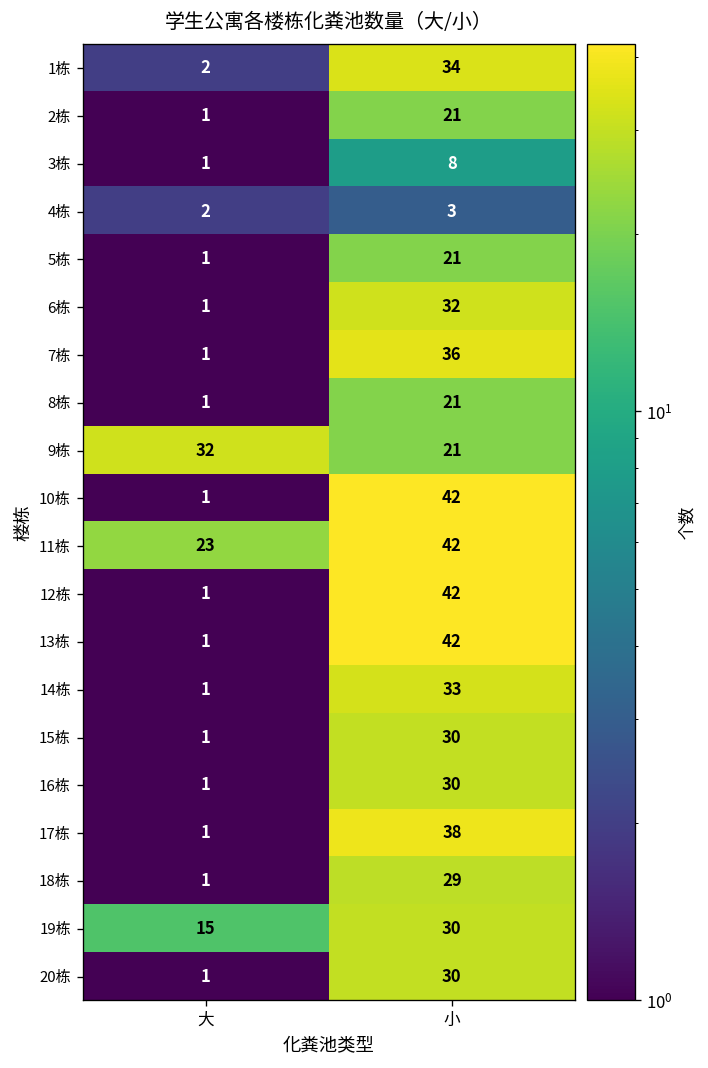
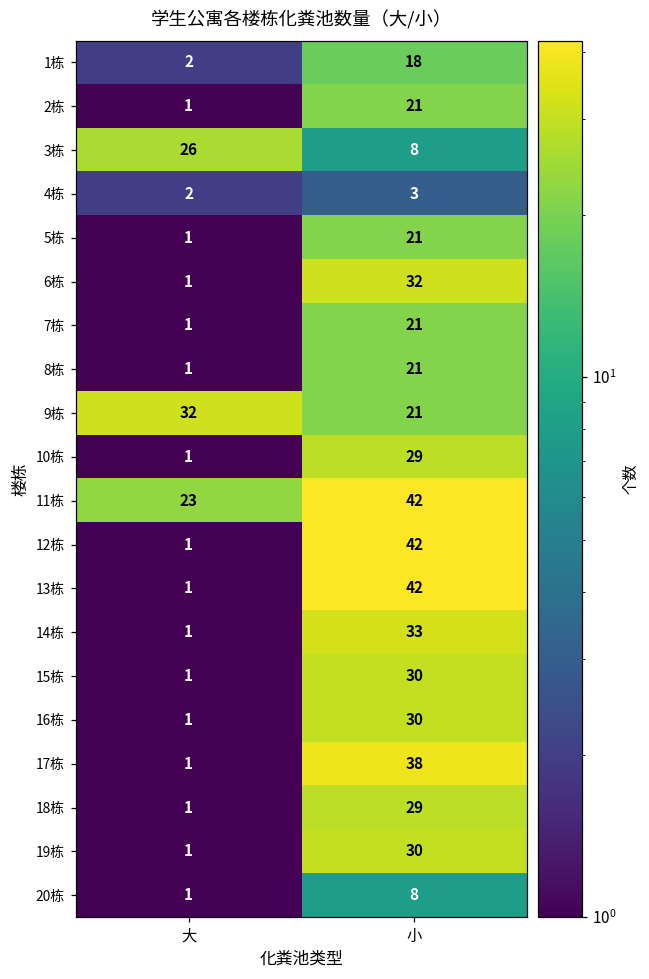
  {
    "1栋": {
      "大": 2,
-     "小": 34
+     "小": 18
    },
    "2栋": {
      "大": 1,
      "小": 21
    },
    "3栋": {
-     "大": 1,
+     "大": 26,
      "小": 8
    },
    "4栋": {
      "大": 2,
      "小": 3
    },
    "5栋": {
      "大": 1,
      "小": 21
    },
    "6栋": {
      "大": 1,
      "小": 32
    },
    "7栋": {
      "大": 1,
-     "小": 36
+     "小": 21
    },
    "8栋": {
      "大": 1,
      "小": 21
    },
    "9栋": {
      "大": 32,
      "小": 21
    },
    "10栋": {
      "大": 1,
-     "小": 42
+     "小": 29
    },
    "11栋": {
      "大": 23,
      "小": 42
    },
    "12栋": {
      "大": 1,
      "小": 42
    },
    "13栋": {
      "大": 1,
      "小": 42
    },
    "14栋": {
      "大": 1,
      "小": 33
    },
    "15栋": {
      "大": 1,
      "小": 30
    },
    "16栋": {
      "大": 1,
      "小": 30
    },
    "17栋": {
      "大": 1,
      "小": 38
    },
    "18栋": {
      "大": 1,
      "小": 29
    },
    "19栋": {
-     "大": 15,
+     "大": 1,
      "小": 30
    },
    "20栋": {
      "大": 1,
-     "小": 30
+     "小": 8
    }
  }
